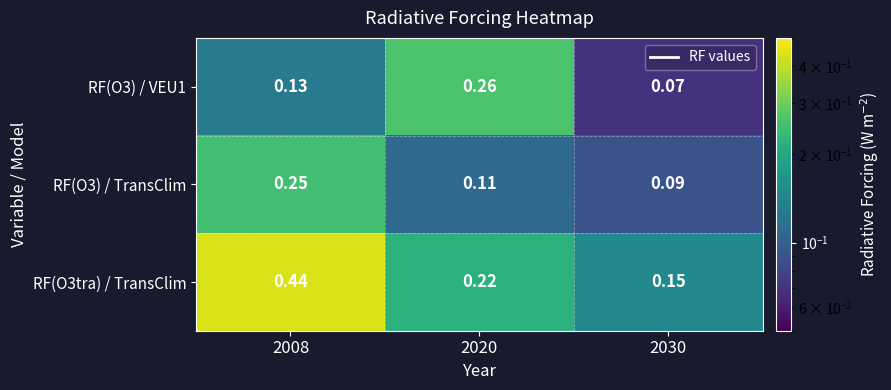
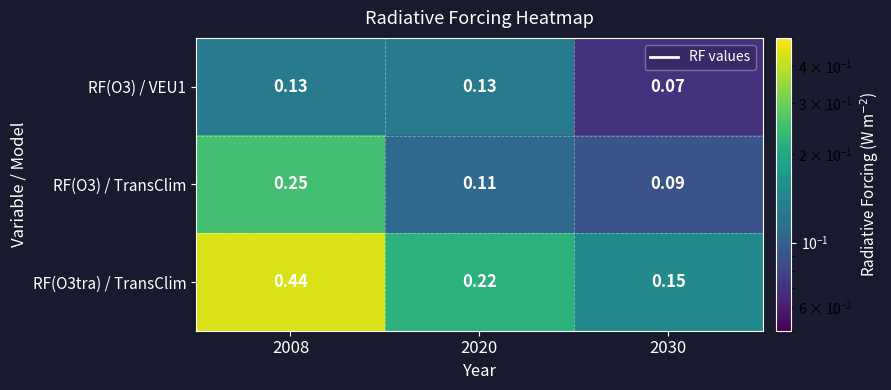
  {
    "RF(O3) / VEU1": {
      "2008": 0.13,
-     "2020": 0.26,
+     "2020": 0.13,
      "2030": 0.07
    },
    "RF(O3) / TransClim": {
      "2008": 0.25,
      "2020": 0.11,
      "2030": 0.09
    },
    "RF(O3tra) / TransClim": {
      "2008": 0.44,
      "2020": 0.22,
      "2030": 0.15
    }
  }
